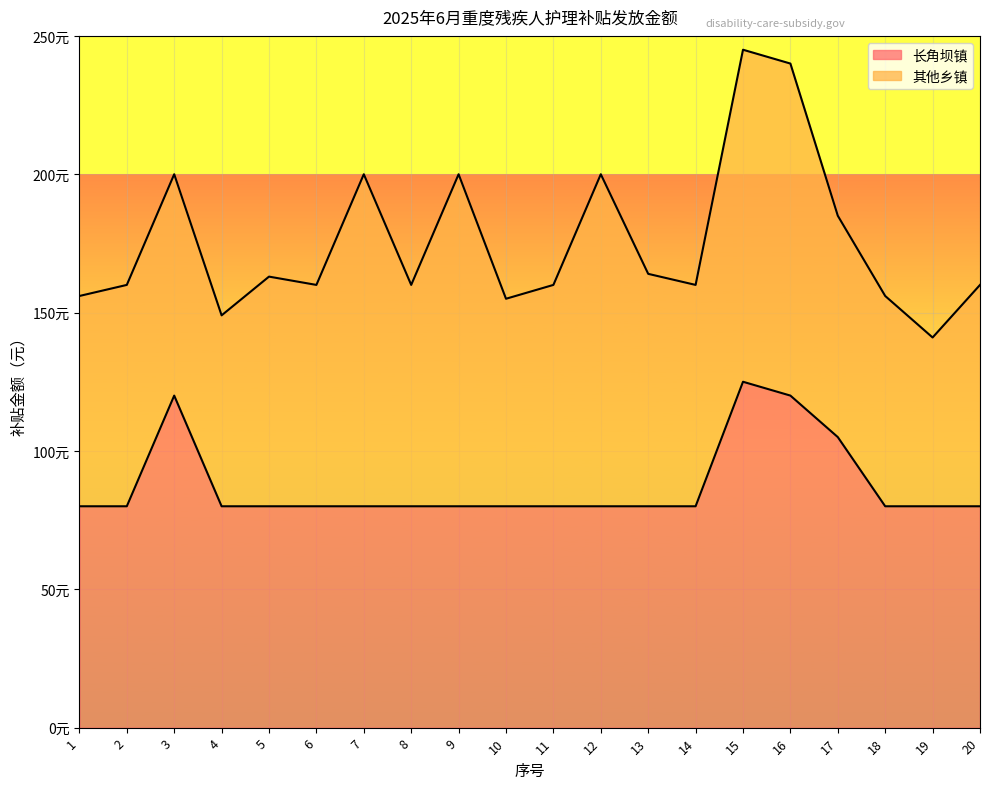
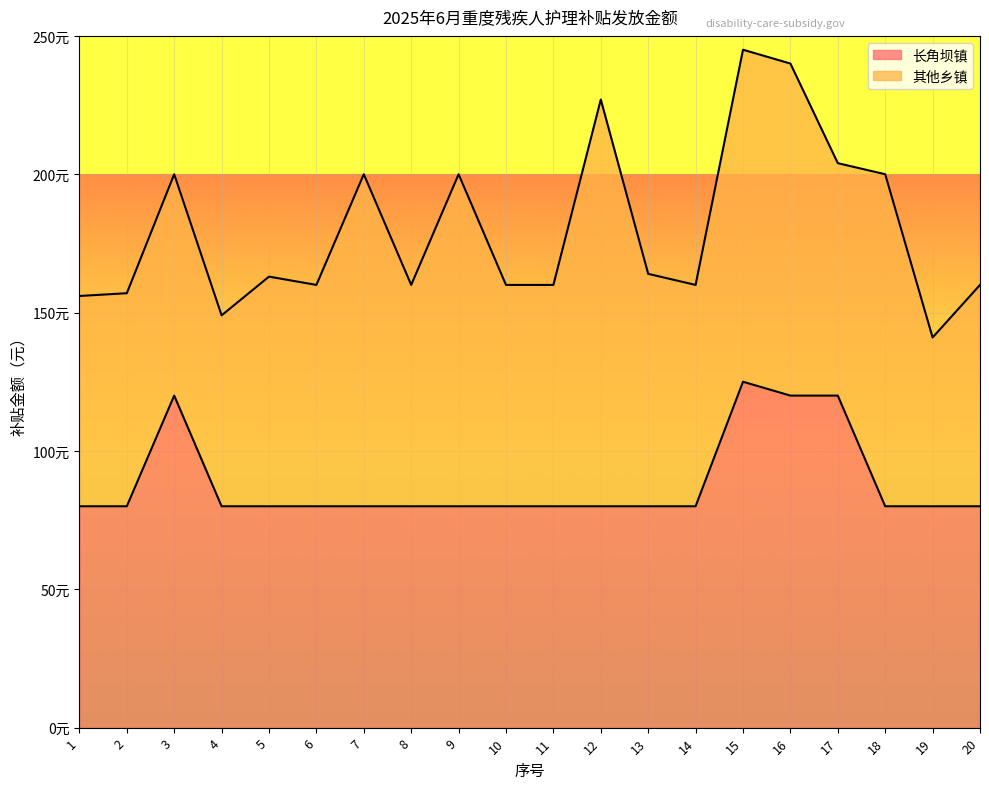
  {
    "长角坝镇": {
      "1": "80元",
      "2": "80元",
      "3": "120元",
      "4": "80元",
      "5": "80元",
      "6": "80元",
      "7": "80元",
      "8": "80元",
      "9": "80元",
      "10": "80元",
      "11": "80元",
      "12": "80元",
      "13": "80元",
      "14": "80元",
      "15": "125元",
      "16": "120元",
-     "17": "105元",
+     "17": "120元",
      "18": "80元",
      "19": "80元",
      "20": "80元"
    },
    "其他乡镇": {
      "1": "76元",
-     "2": "80元",
+     "2": "77元",
      "3": "80元",
      "4": "69元",
      "5": "83元",
      "6": "80元",
      "7": "120元",
      "8": "80元",
      "9": "120元",
-     "10": "75元",
+     "10": "80元",
      "11": "80元",
-     "12": "120元",
+     "12": "147元",
      "13": "84元",
      "14": "80元",
      "15": "120元",
      "16": "120元",
-     "17": "80元",
-     "18": "76元",
+     "17": "84元",
+     "18": "120元",
      "19": "61元",
      "20": "80元"
    }
  }
